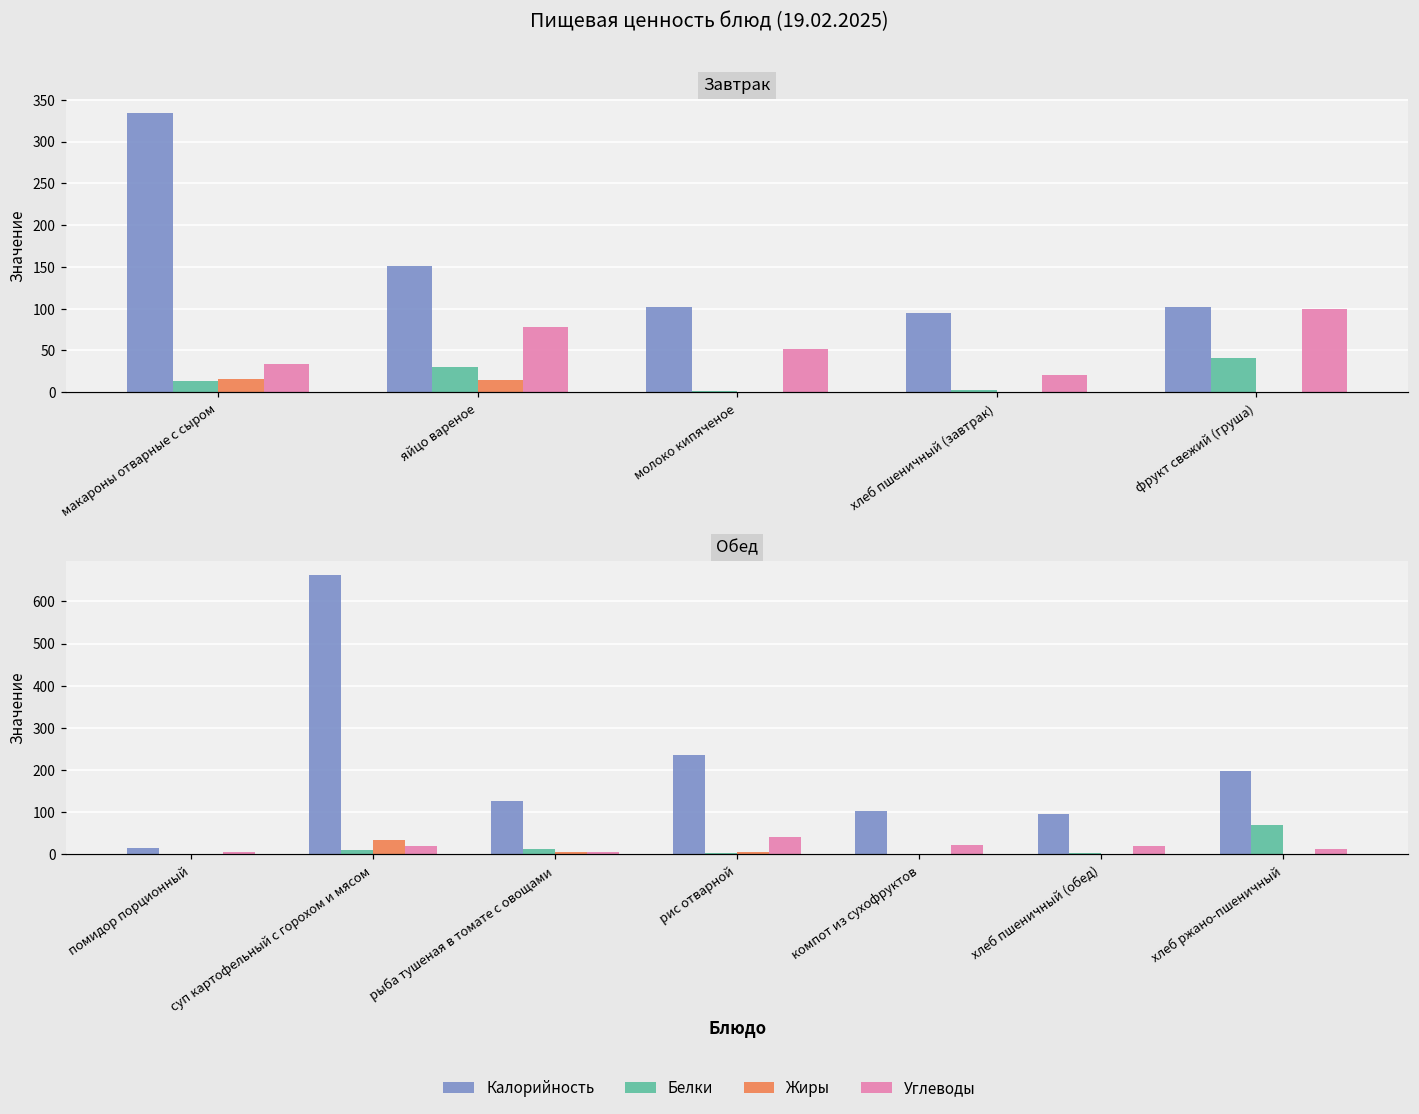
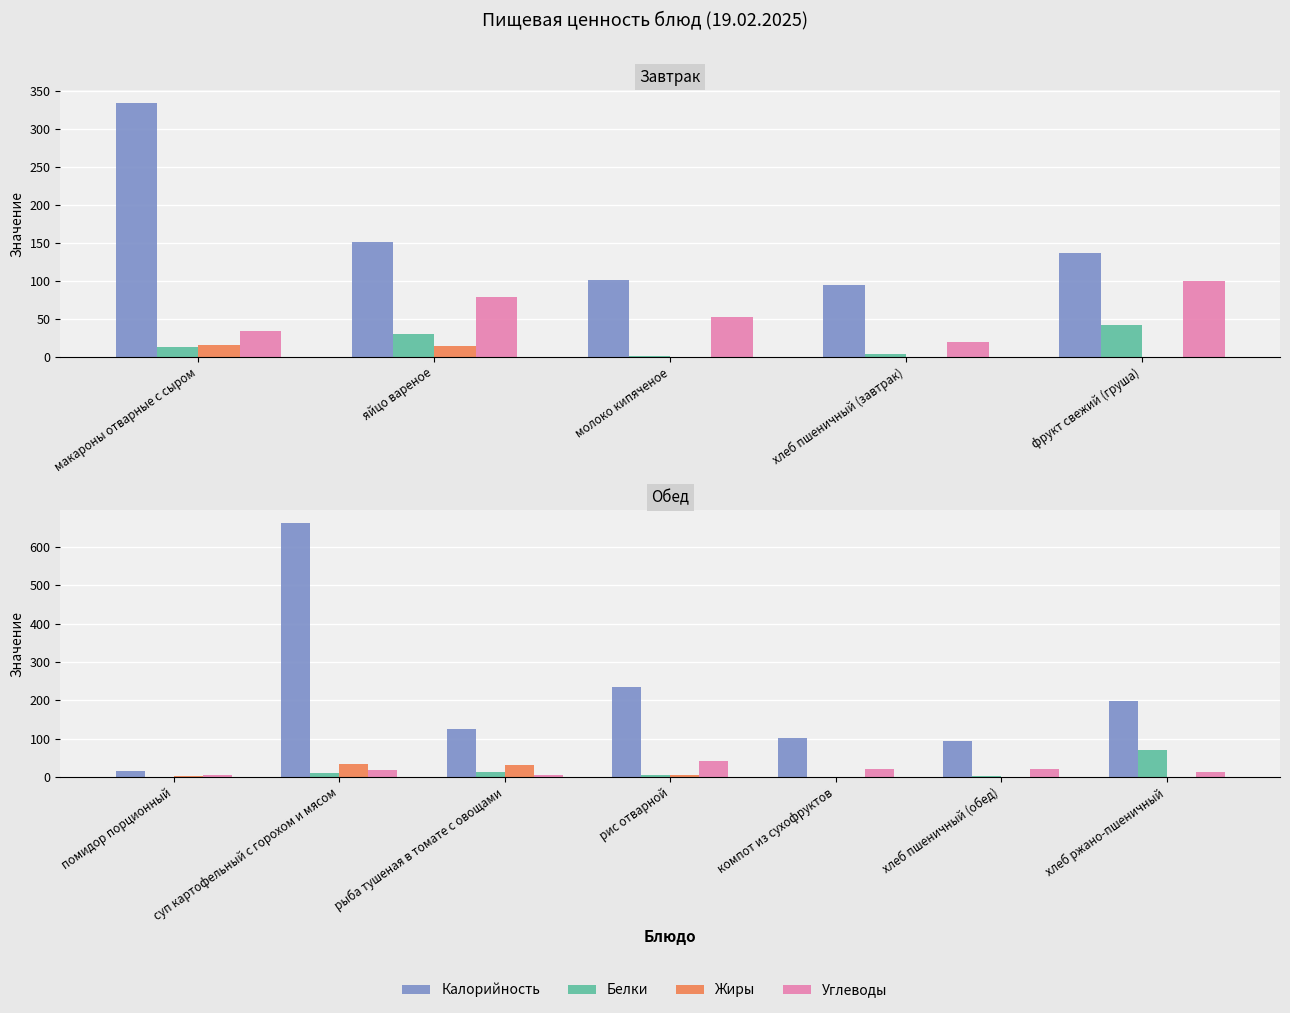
  {
    "Завтрак": {
      "Калорийность": {
        "макароны отварные с сыром": 330,
        "яйцо вареное": 150,
        "молоко кипяченое": 100,
        "хлеб пшеничный (завтрак)": 90,
-       "фрукт свежий (груша)": 100
+       "фрукт свежий (груша)": 140
      },
      "Белки": {
        "макароны отварные с сыром": 10,
        "яйцо вареное": 30,
        "фрукт свежий (груша)": 40
      },
      "Жиры": {
        "макароны отварные с сыром": 20,
        "яйцо вареное": 10,
        "молоко кипяченое": 0,
        "фрукт свежий (груша)": 0
      },
      "Углеводы": {
        "макароны отварные с сыром": 30,
        "яйцо вареное": 80,
        "молоко кипяченое": 50,
        "хлеб пшеничный (завтрак)": 20,
        "фрукт свежий (груша)": 100
      }
    },
    "Обед": {
      "Калорийность": {
        "помидор порционный": 20,
        "суп картофельный с горохом и мясом": 660,
        "рыба тушеная в томате с овощами": 130,
        "рис отварной": 240,
        "компот из сухофруктов": 100,
        "хлеб пшеничный (обед)": 90,
        "хлеб ржано-пшеничный": 200
      },
      "Белки": {
        "суп картофельный с горохом и мясом": 10,
        "рыба тушеная в томате с овощами": 10,
        "хлеб ржано-пшеничный": 70
      },
      "Жиры": {
        "суп картофельный с горохом и мясом": 30,
-       "рыба тушеная в томате с овощами": 10,
+       "рыба тушеная в томате с овощами": 30,
        "компот из сухофруктов": 0
      },
      "Углеводы": {
        "суп картофельный с горохом и мясом": 20,
        "рис отварной": 40,
        "компот из сухофруктов": 20,
        "хлеб пшеничный (обед)": 20,
        "хлеб ржано-пшеничный": 10
      }
    }
  }
